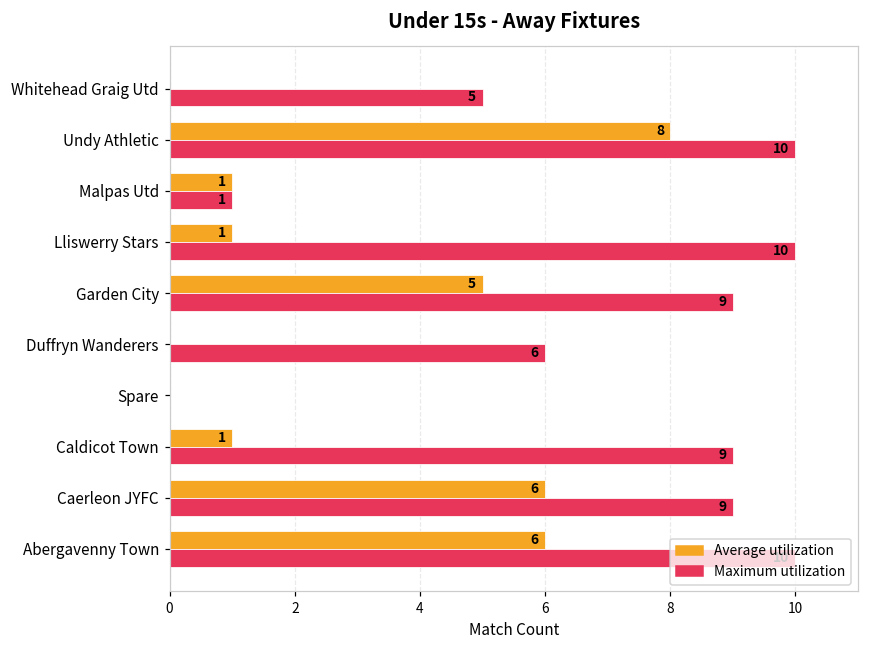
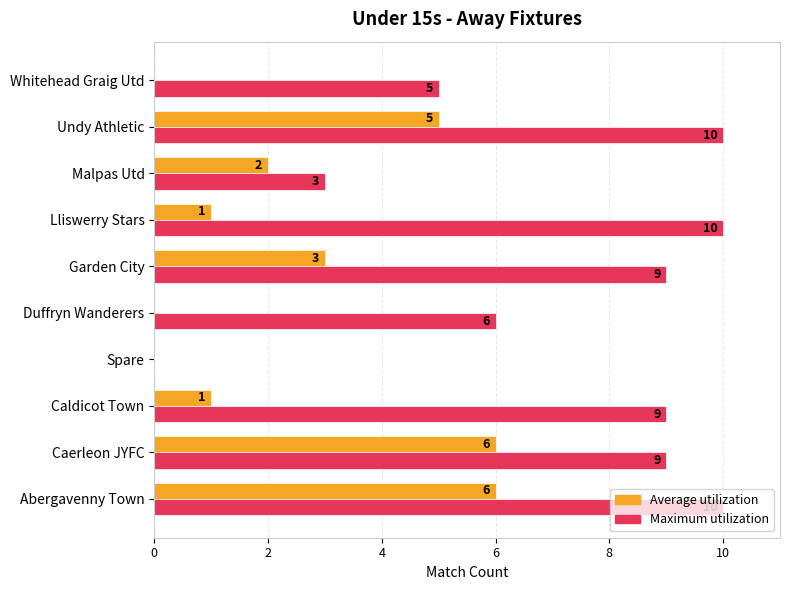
  {
    "Average utilization": {
-     "Undy Athletic": 8,
-     "Malpas Utd": 1,
+     "Undy Athletic": 5,
+     "Malpas Utd": 2,
      "Lliswerry Stars": 1,
-     "Garden City": 5,
+     "Garden City": 3,
      "Caldicot Town": 1,
      "Caerleon JYFC": 6,
      "Abergavenny Town": 6
    },
    "Maximum utilization": {
      "Whitehead Graig Utd": 5,
      "Undy Athletic": 10,
-     "Malpas Utd": 1,
+     "Malpas Utd": 3,
      "Lliswerry Stars": 10,
      "Garden City": 9,
      "Duffryn Wanderers": 6,
      "Caldicot Town": 9,
      "Caerleon JYFC": 9
    }
  }
